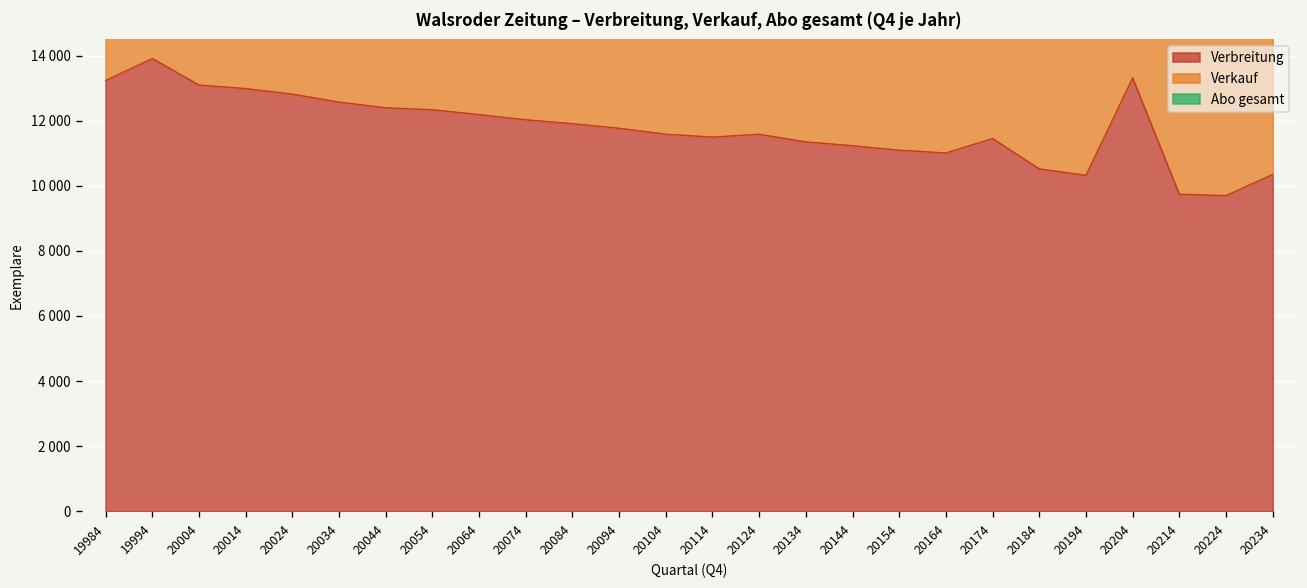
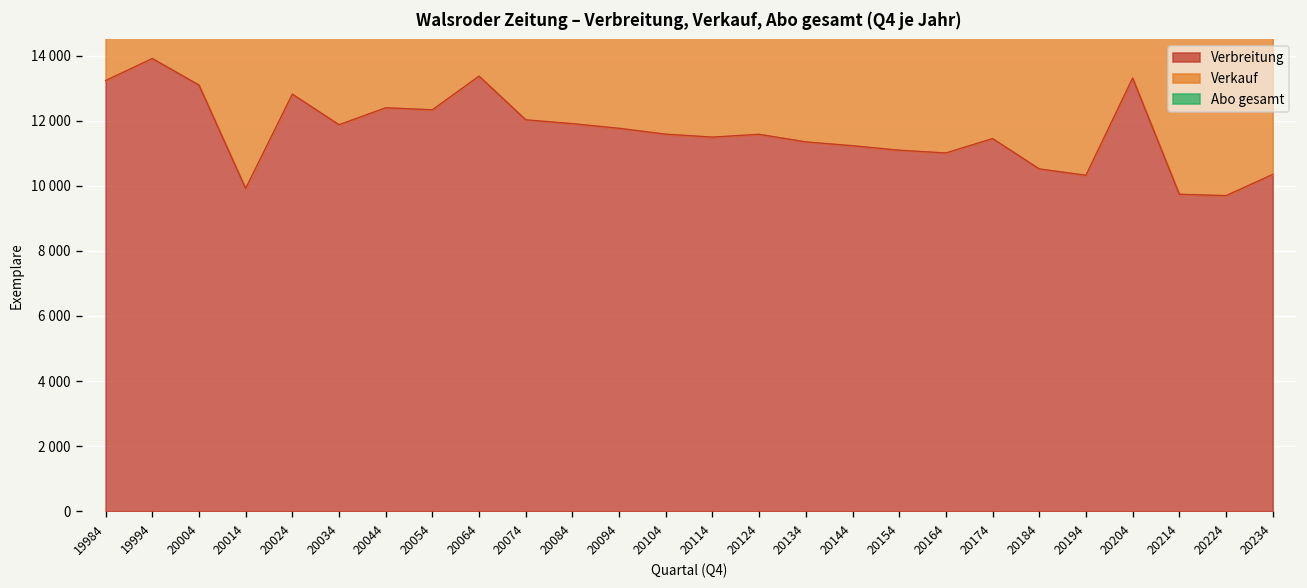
  {
    "Verbreitung": {
      "19984": 13200,
      "19994": 13900,
      "20004": 13100,
-     "20014": 13000,
+     "20014": 9900,
      "20024": 12800,
-     "20034": 12600,
+     "20034": 11900,
      "20044": 12400,
      "20054": 12300,
-     "20064": 12200,
+     "20064": 13400,
      "20074": 12000,
      "20084": 11900,
      "20094": 11800,
      "20104": 11600,
      "20114": 11500,
      "20124": 11600,
      "20134": 11300,
      "20144": 11200,
      "20154": 11100,
      "20164": 11000,
      "20174": 11500,
      "20184": 10500,
      "20194": 10300,
      "20204": 13300,
      "20214": 9700,
      "20224": 9700,
      "20234": 10300
    }
  }
